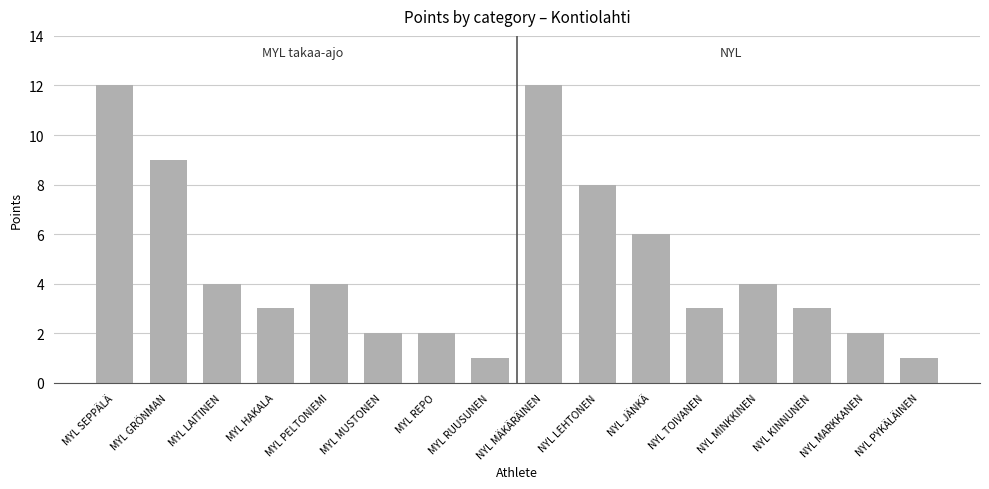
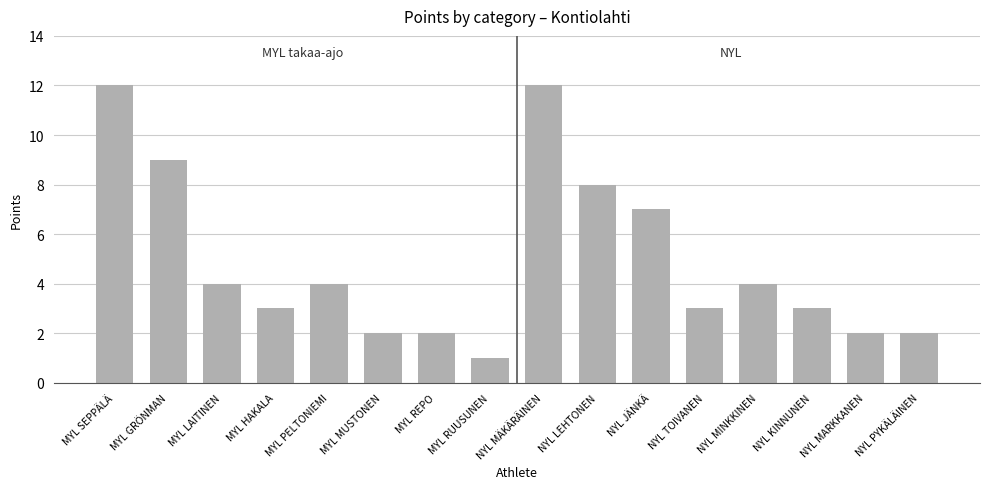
  {
    "MYL SEPPÄLÄ": 12,
    "MYL GRÖNMAN": 9,
    "MYL LAITINEN": 4,
    "MYL HAKALA": 3,
    "MYL PELTONIEMI": 4,
    "MYL MUSTONEN": 2,
    "MYL REPO": 2,
    "MYL RUUSUNEN": 1,
    "NYL MÄKÄRÄINEN": 12,
    "NYL LEHTONEN": 8,
-   "NYL JÄNKÄ": 6,
+   "NYL JÄNKÄ": 7,
    "NYL TOIVANEN": 3,
    "NYL MINKKINEN": 4,
    "NYL KINNUNEN": 3,
    "NYL MARKKANEN": 2,
-   "NYL PYKÄLÄINEN": 1
+   "NYL PYKÄLÄINEN": 2
  }
